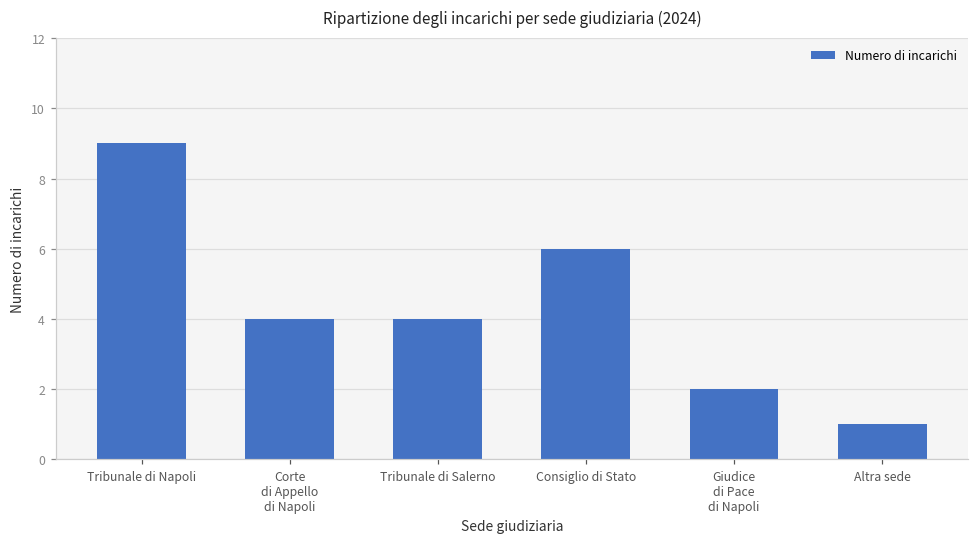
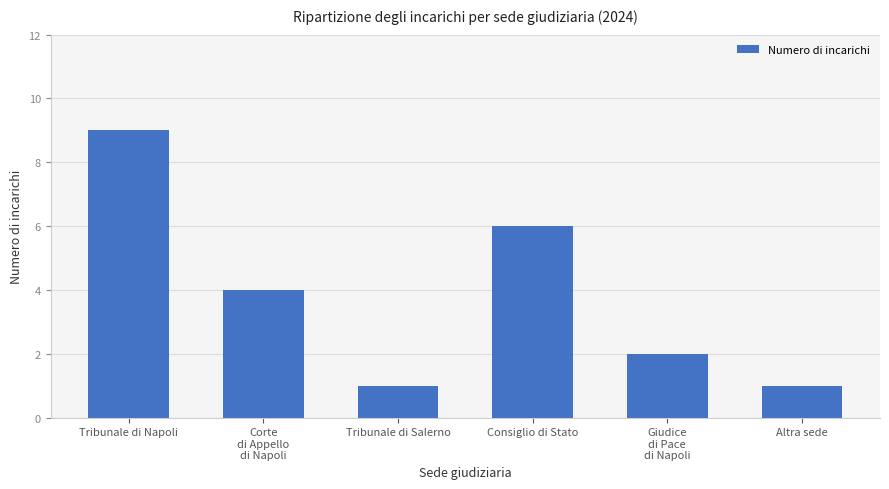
  {
    "Tribunale di Napoli": 9,
    "Corte di Appello di Napoli": 4,
-   "Tribunale di Salerno": 4,
+   "Tribunale di Salerno": 1,
    "Consiglio di Stato": 6,
    "Giudice di Pace di Napoli": 2,
    "Altra sede": 1
  }
